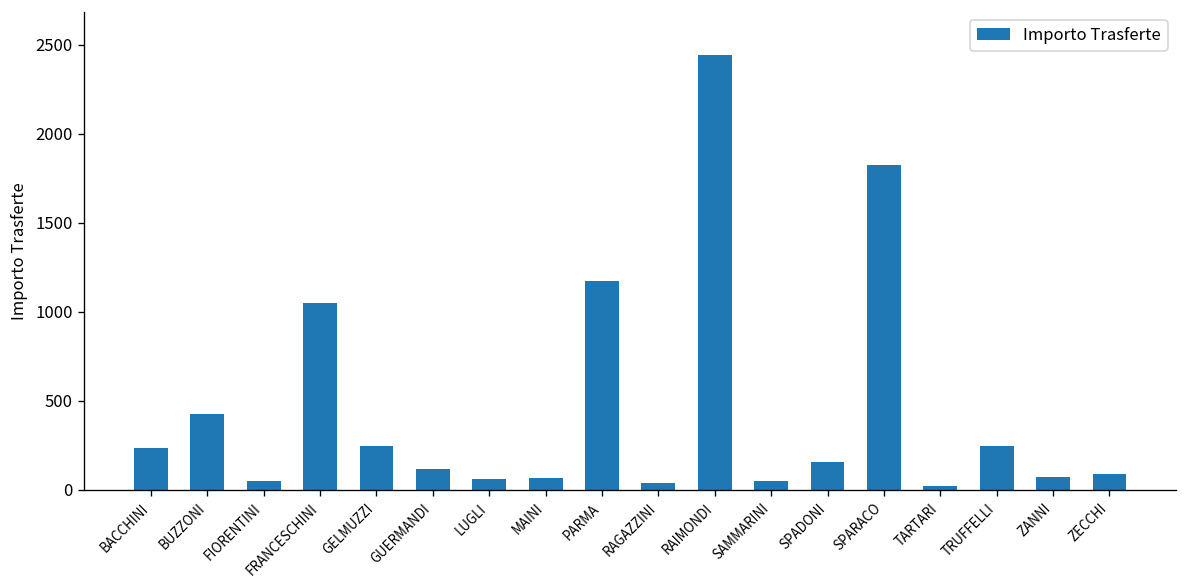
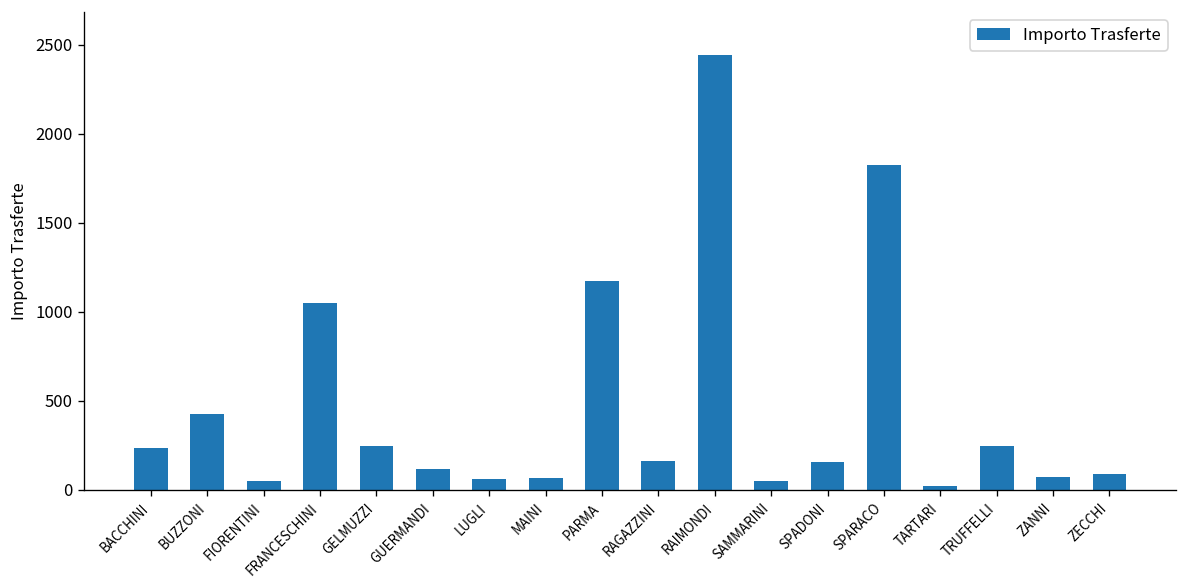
  {
    "BACCHINI": 240,
    "BUZZONI": 430,
    "FIORENTINI": 50,
    "FRANCESCHINI": 1050,
    "GELMUZZI": 250,
    "GUERMANDI": 120,
    "LUGLI": 60,
    "MAINI": 70,
    "PARMA": 1170,
-   "RAGAZZINI": 40,
+   "RAGAZZINI": 160,
    "RAIMONDI": 2440,
    "SAMMARINI": 50,
    "SPADONI": 160,
    "SPARACO": 1830,
    "TARTARI": 20,
    "TRUFFELLI": 250,
    "ZANNI": 70,
    "ZECCHI": 90
  }
